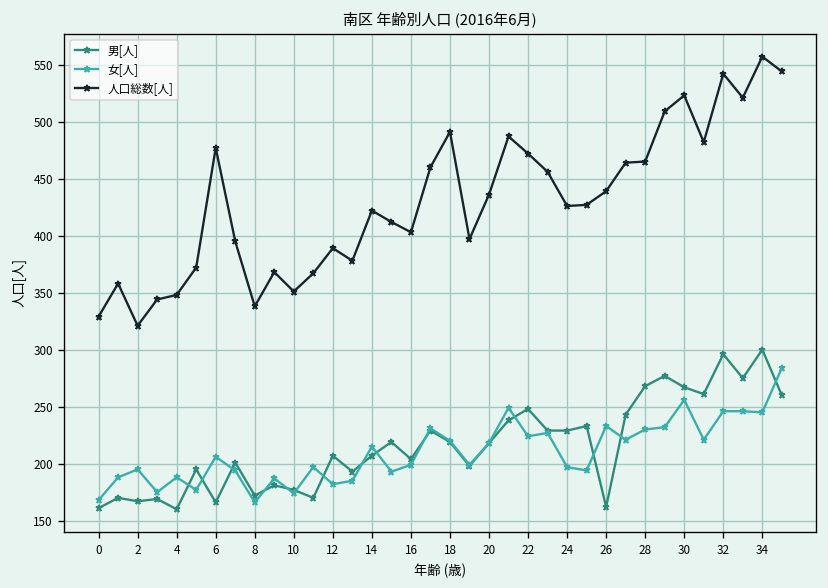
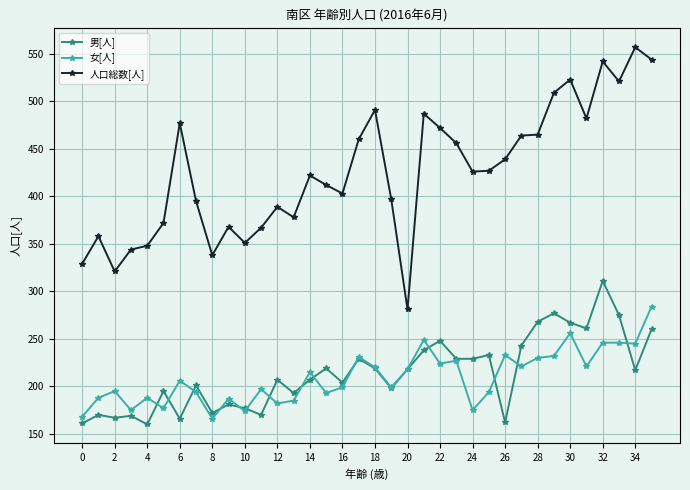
  {
    "男[人]": {
      "0": 160,
      "2": 170,
      "4": 160,
      "6": 170,
      "8": 170,
      "10": 180,
      "12": 210,
      "14": 210,
      "16": 200,
      "22": 250,
      "24": 230,
      "26": 160,
      "28": 270,
      "30": 270,
-     "32": 300,
-     "34": 300
+     "32": 310,
+     "34": 220
    },
    "女[人]": {
      "0": 170,
      "2": 200,
      "4": 190,
      "6": 210,
      "8": 170,
      "10": 170,
      "12": 180,
      "14": 220,
      "16": 200,
      "22": 220,
-     "24": 200,
+     "24": 180,
      "26": 230,
      "28": 230,
      "30": 260,
      "32": 250,
      "34": 250
    },
    "人口総数[人]": {
      "0": 330,
      "2": 320,
      "4": 350,
      "6": 480,
      "8": 340,
      "10": 350,
      "12": 390,
      "14": 420,
      "16": 400,
      "18": 490,
-     "20": 440,
+     "20": 280,
      "22": 470,
      "24": 430,
      "26": 440,
      "28": 470,
      "30": 520,
      "32": 540,
      "34": 560
    }
  }
